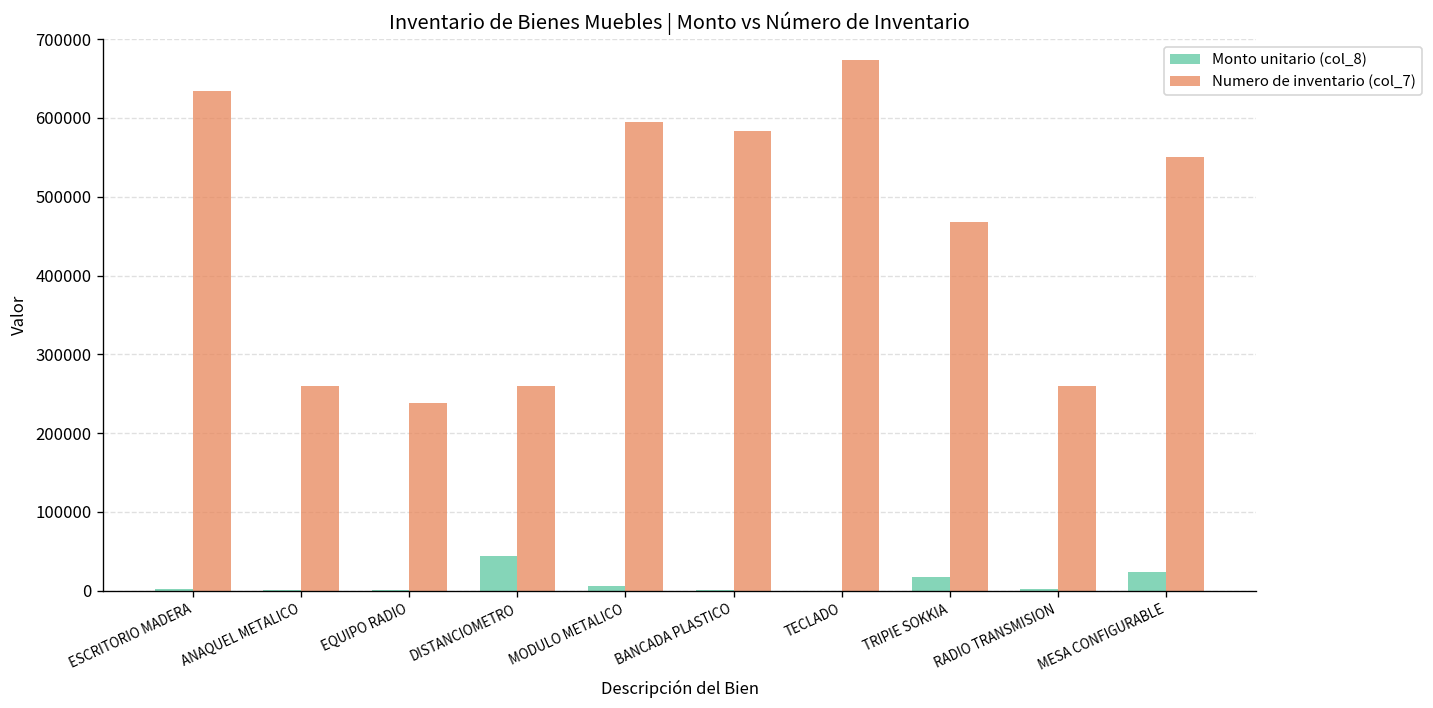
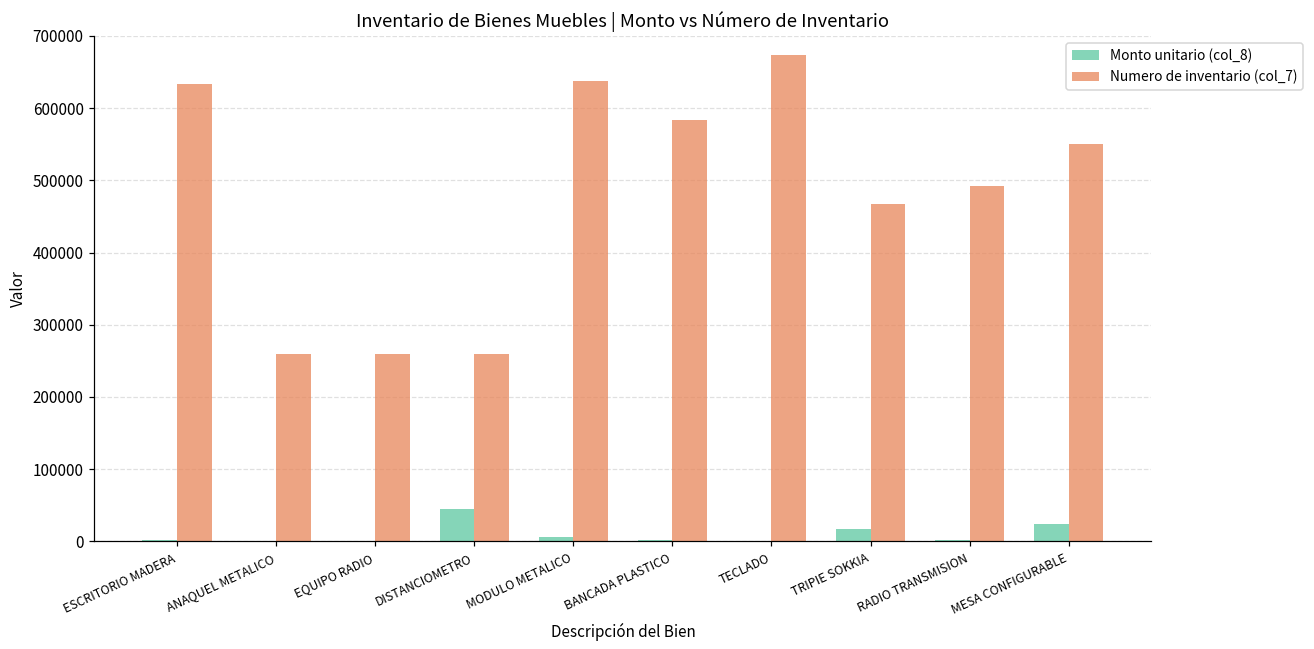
  {
    "Monto unitario (col_8)": {
      "DISTANCIOMETRO": 40000,
      "MODULO METALICO": 10000,
      "TECLADO": 0,
      "TRIPIE SOKKIA": 20000,
      "MESA CONFIGURABLE": 20000
    },
    "Numero de inventario (col_7)": {
      "ESCRITORIO MADERA": 630000,
      "ANAQUEL METALICO": 260000,
-     "EQUIPO RADIO": 240000,
+     "EQUIPO RADIO": 260000,
      "DISTANCIOMETRO": 260000,
-     "MODULO METALICO": 590000,
+     "MODULO METALICO": 640000,
      "BANCADA PLASTICO": 580000,
      "TECLADO": 670000,
      "TRIPIE SOKKIA": 470000,
-     "RADIO TRANSMISION": 260000,
+     "RADIO TRANSMISION": 490000,
      "MESA CONFIGURABLE": 550000
    }
  }
